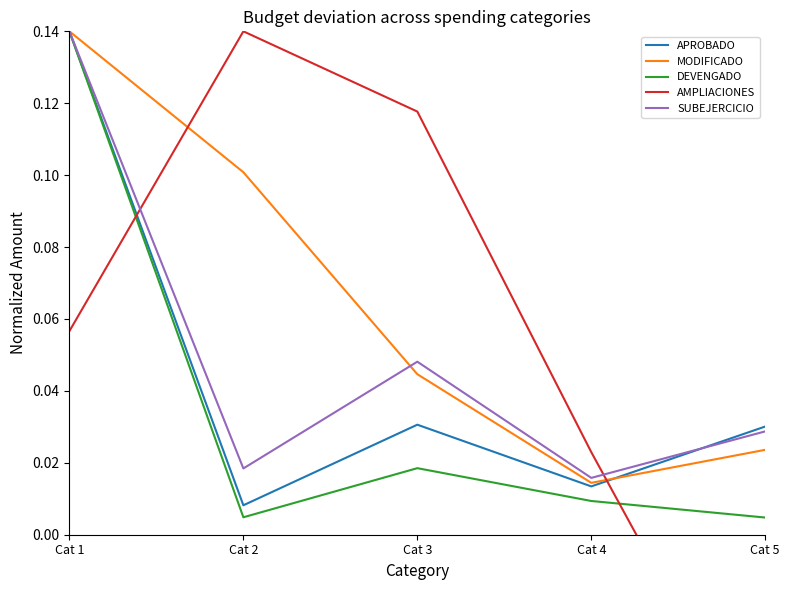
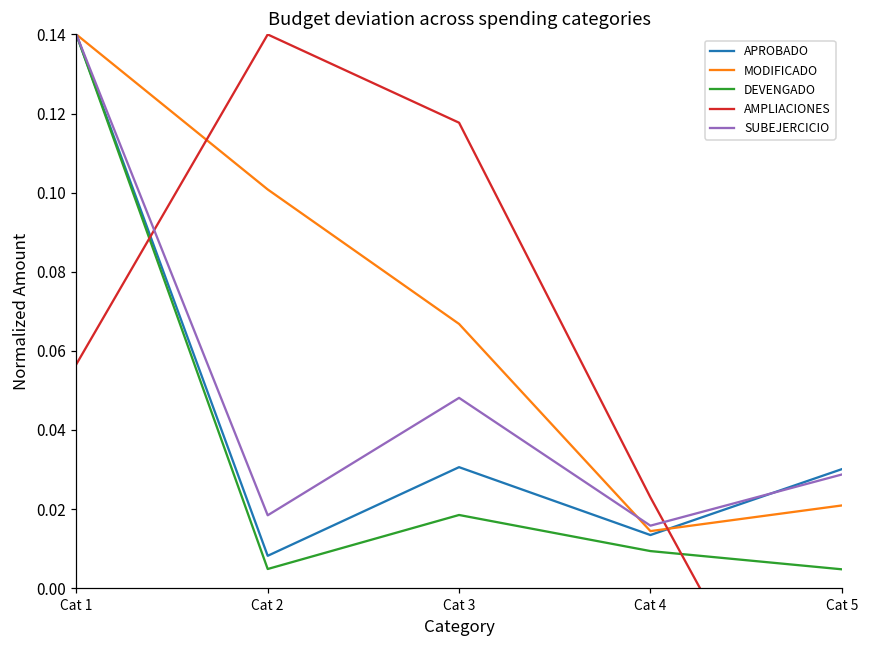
  {
    "APROBADO": {
      "Cat 2": 0.008,
      "Cat 3": 0.031,
      "Cat 4": 0.013,
      "Cat 5": 0.030
    },
    "MODIFICADO": {
      "Cat 2": 0.101,
-     "Cat 3": 0.045,
+     "Cat 3": 0.067,
      "Cat 4": 0.014,
-     "Cat 5": 0.024
+     "Cat 5": 0.021
    },
    "DEVENGADO": {
      "Cat 2": 0.005,
      "Cat 3": 0.019,
      "Cat 4": 0.009,
      "Cat 5": 0.005
    },
    "AMPLIACIONES": {
      "Cat 1": 0.057,
      "Cat 2": 0.140,
      "Cat 3": 0.118,
      "Cat 4": 0.023
    },
    "SUBEJERCICIO": {
      "Cat 2": 0.018,
      "Cat 3": 0.048,
      "Cat 4": 0.016,
      "Cat 5": 0.029
    }
  }
